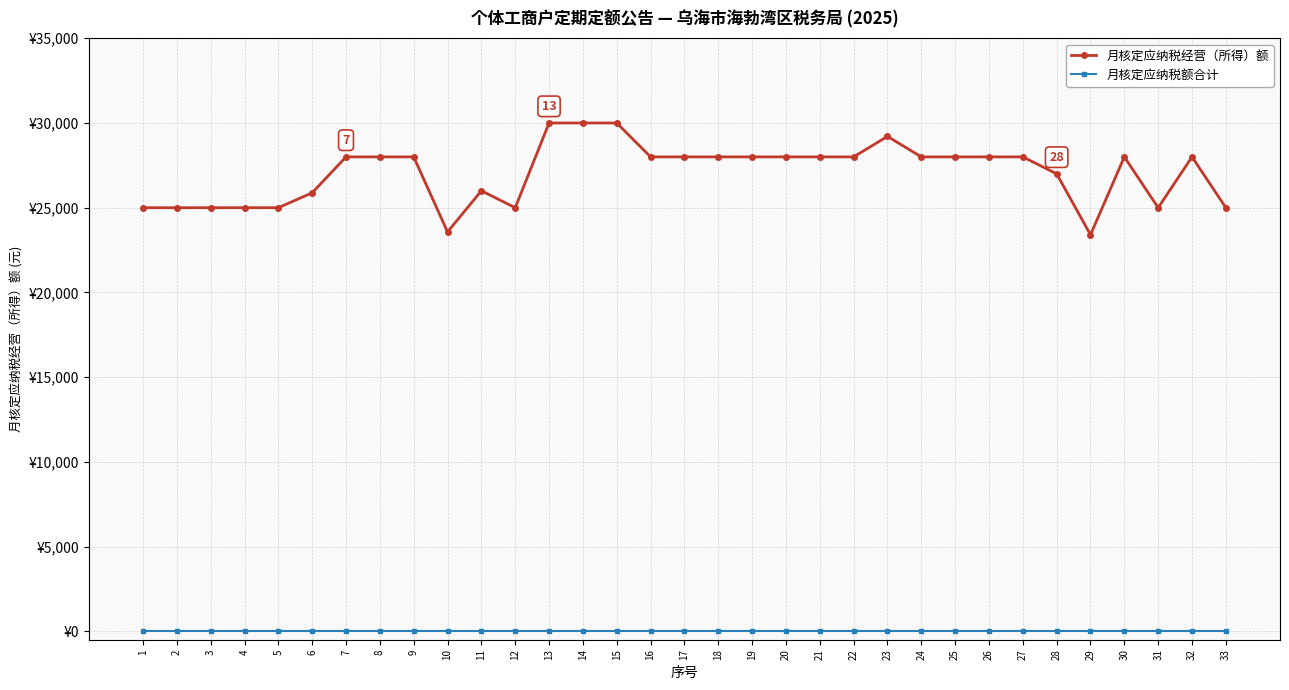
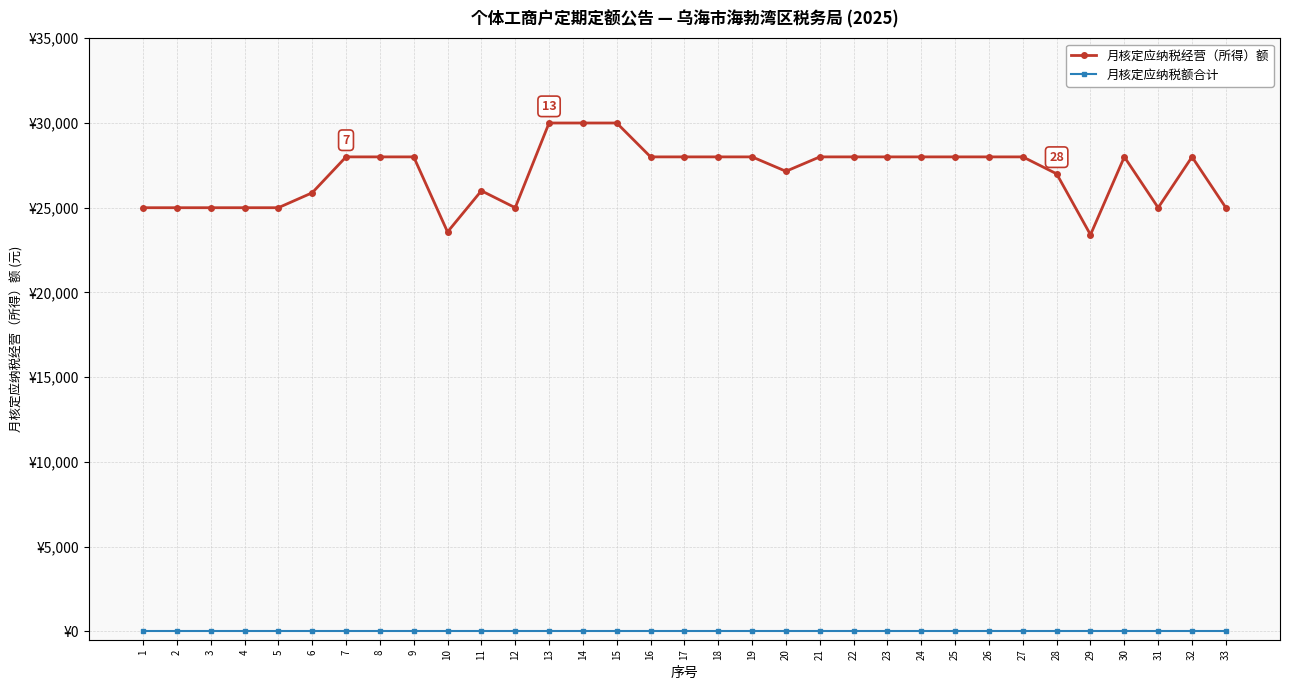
  {
    "月核定应纳税经营（所得）额": {
      "1": "¥25,000",
      "2": "¥25,000",
      "3": "¥25,000",
      "4": "¥25,000",
      "5": "¥25,000",
      "6": "¥25,900",
      "8": "¥28,000",
      "9": "¥28,000",
      "10": "¥23,600",
      "11": "¥26,000",
      "12": "¥25,000",
      "14": "¥30,000",
      "15": "¥30,000",
      "16": "¥28,000",
      "17": "¥28,000",
      "18": "¥28,000",
      "19": "¥28,000",
-     "20": "¥28,000",
+     "20": "¥27,200",
      "21": "¥28,000",
      "22": "¥28,000",
-     "23": "¥29,200",
+     "23": "¥28,000",
      "24": "¥28,000",
      "25": "¥28,000",
      "26": "¥28,000",
      "27": "¥28,000",
      "29": "¥23,400",
      "30": "¥28,000",
      "31": "¥25,000",
      "32": "¥28,000",
      "33": "¥25,000"
    },
    "月核定应纳税额合计": {
      "1": "¥0",
      "2": "¥0",
      "3": "¥0",
      "4": "¥0",
      "5": "¥0",
      "6": "¥0",
      "7": "¥0",
      "8": "¥0",
      "9": "¥0",
      "10": "¥0",
      "11": "¥0",
      "12": "¥0",
      "13": "¥0",
      "14": "¥0",
      "15": "¥0",
      "16": "¥0",
      "17": "¥0",
      "18": "¥0",
      "19": "¥0",
      "20": "¥0",
      "21": "¥0",
      "22": "¥0",
      "23": "¥0",
      "24": "¥0",
      "25": "¥0",
      "26": "¥0",
      "27": "¥0",
      "28": "¥0",
      "29": "¥0",
      "30": "¥0",
      "31": "¥0",
      "32": "¥0",
      "33": "¥0"
    }
  }
